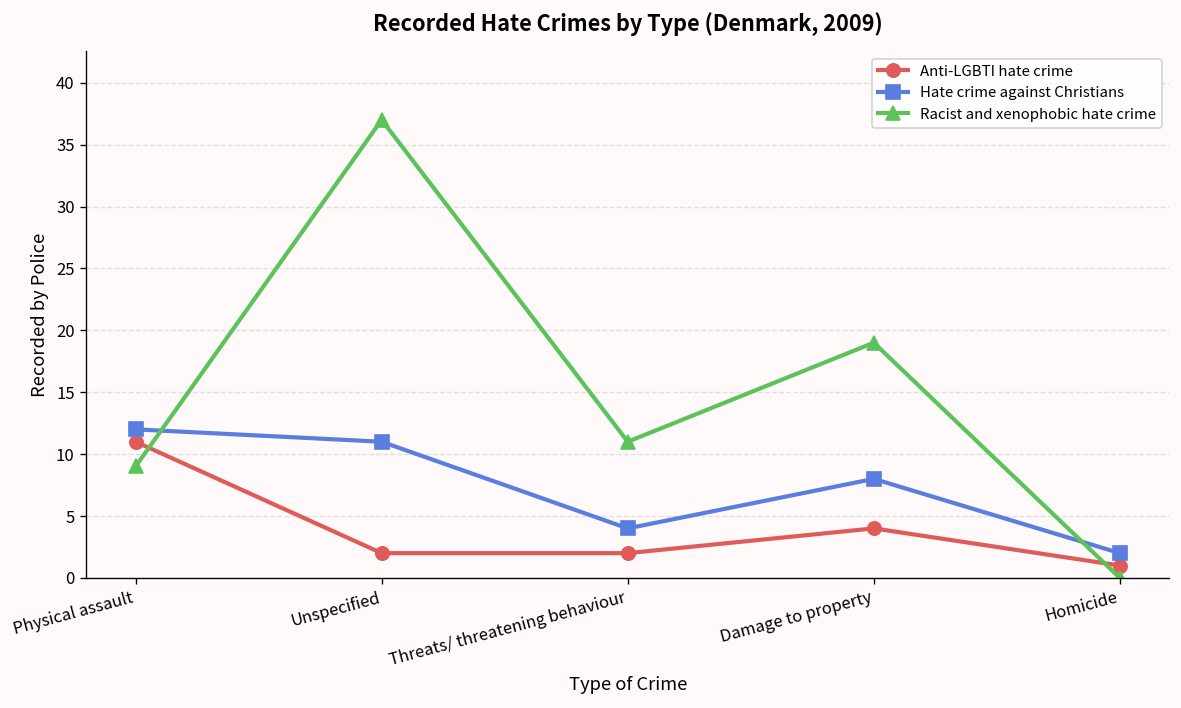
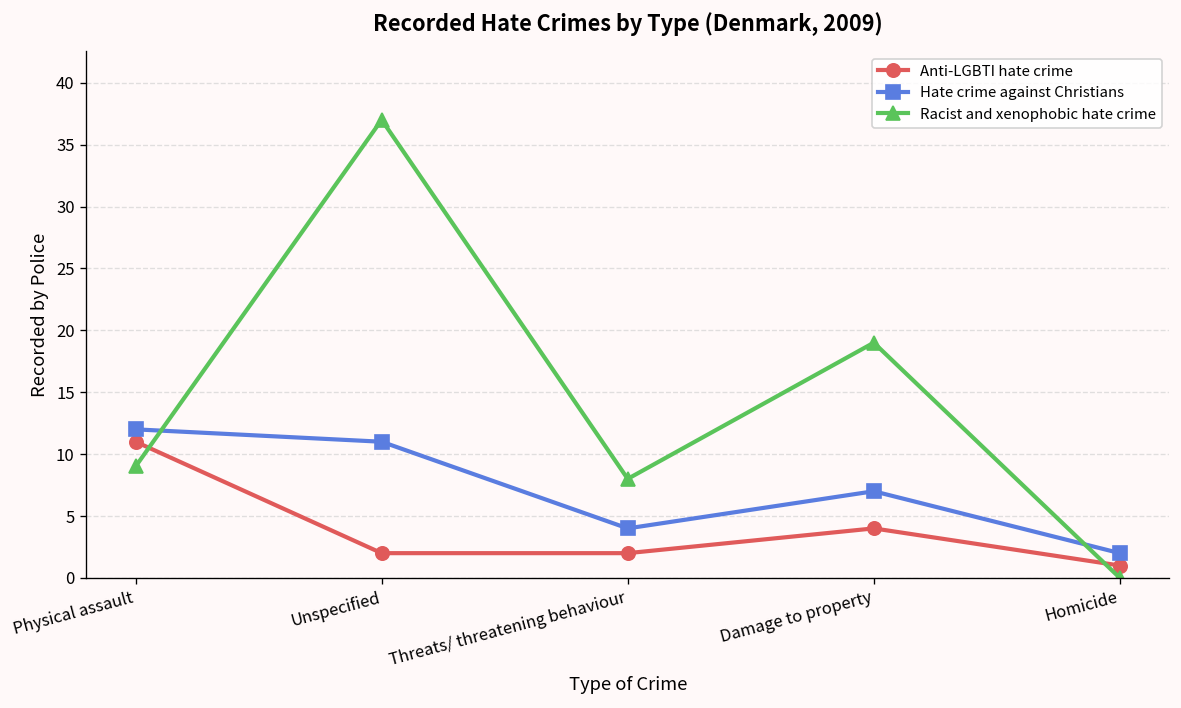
  {
    "Anti-LGBTI hate crime": {
      "Physical assault": 11,
      "Unspecified": 2,
      "Threats/ threatening behaviour": 2,
      "Damage to property": 4,
      "Homicide": 1
    },
    "Hate crime against Christians": {
      "Physical assault": 12,
      "Unspecified": 11,
      "Threats/ threatening behaviour": 4,
-     "Damage to property": 8,
+     "Damage to property": 7,
      "Homicide": 2
    },
    "Racist and xenophobic hate crime": {
      "Physical assault": 9,
      "Unspecified": 37,
-     "Threats/ threatening behaviour": 11,
+     "Threats/ threatening behaviour": 8,
      "Damage to property": 19,
      "Homicide": 0
    }
  }
